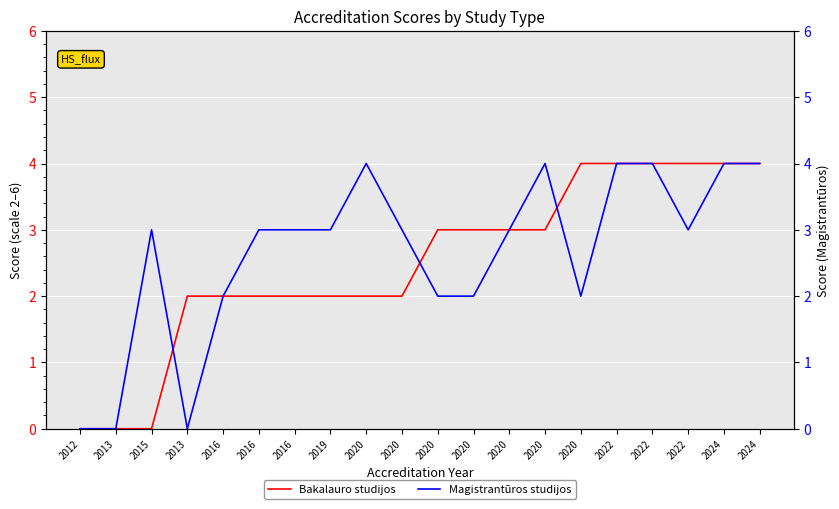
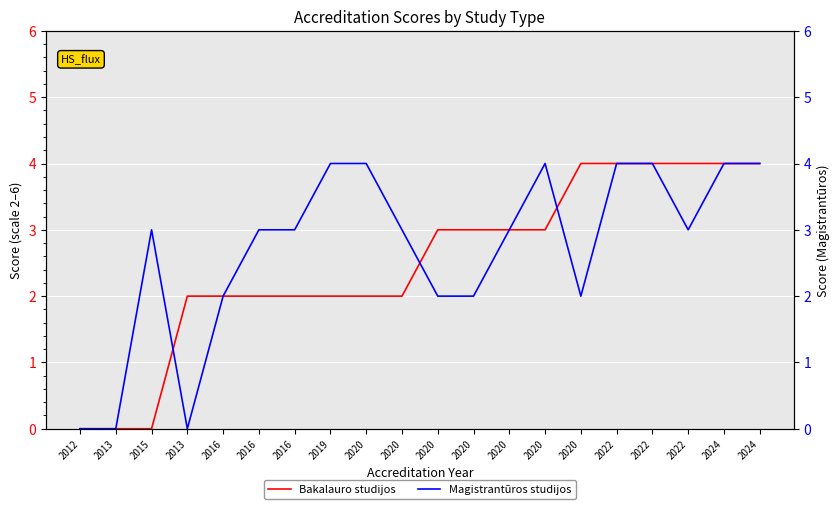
  {
    "Bakalauro studijos": {
      "2012": 0.0,
      "2015": 0.0,
      "2019": 2.0
    },
    "Magistrantūros studijos": {
      "2012": 0,
      "2015": 3,
-     "2019": 3
+     "2019": 4
    }
  }
